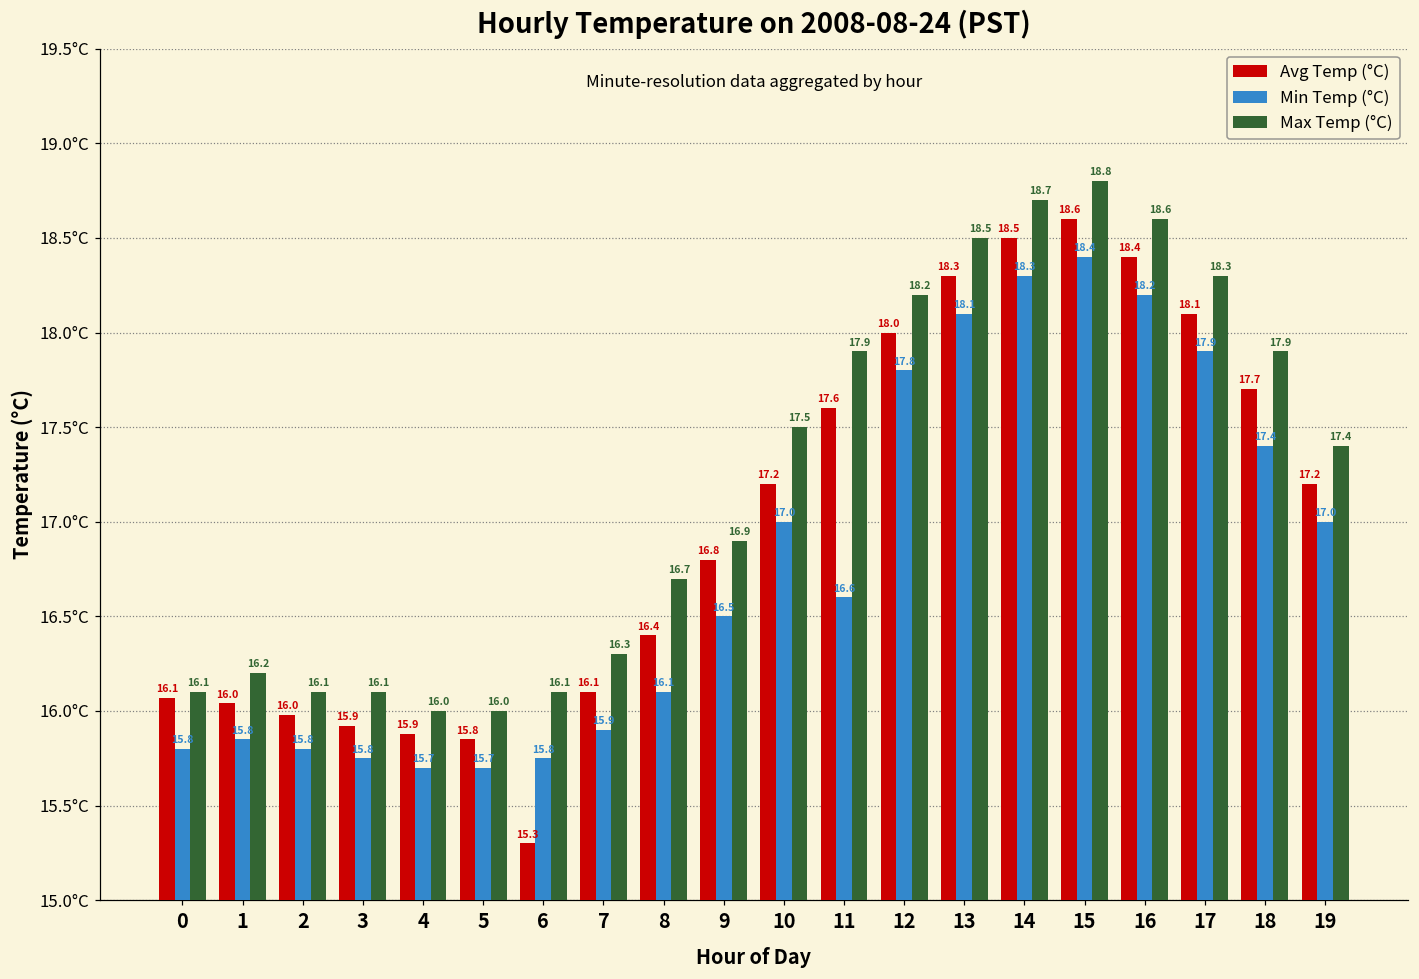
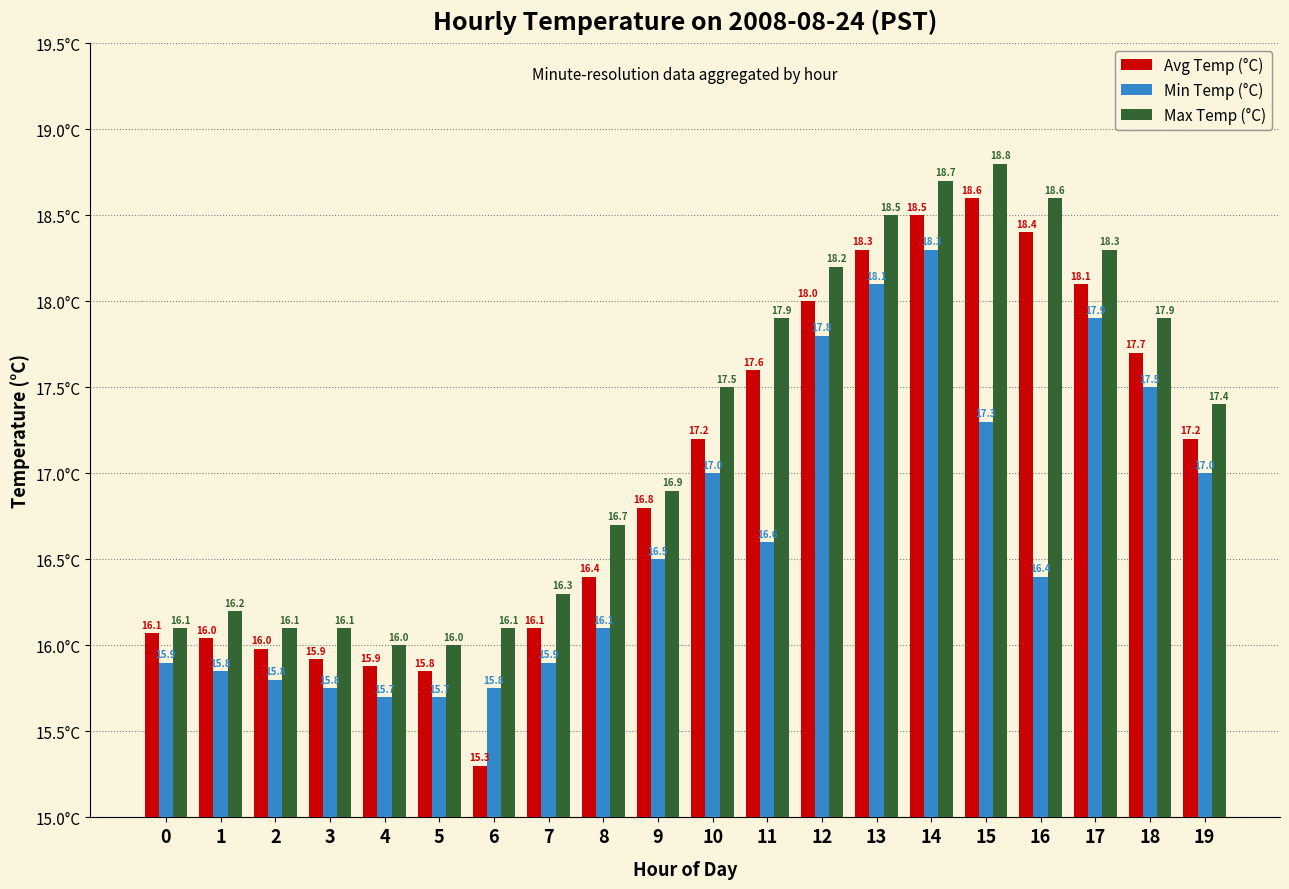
  {
    "Avg Temp (°C)": {
      "0": 16.1,
      "1": 16.0,
      "2": 16.0,
      "3": 15.9,
      "4": 15.9,
      "5": 15.8,
      "6": 15.3,
      "7": 16.1,
      "8": 16.4,
      "9": 16.8,
      "10": 17.2,
      "11": 17.6,
      "12": 18.0,
      "13": 18.3,
      "14": 18.5,
      "15": 18.6,
      "16": 18.4,
      "17": 18.1,
      "18": 17.7,
      "19": 17.2
    },
    "Min Temp (°C)": {
-     "0": 15.8,
+     "0": 15.9,
      "1": 15.8,
      "2": 15.8,
      "3": 15.8,
      "4": 15.7,
      "5": 15.7,
      "6": 15.8,
      "7": 15.9,
      "8": 16.1,
      "9": 16.5,
      "10": 17.0,
      "11": 16.6,
      "12": 17.8,
      "13": 18.1,
      "14": 18.3,
-     "15": 18.4,
-     "16": 18.2,
+     "15": 17.3,
+     "16": 16.4,
      "17": 17.9,
-     "18": 17.4,
+     "18": 17.5,
      "19": 17.0
    },
    "Max Temp (°C)": {
      "0": 16.1,
      "1": 16.2,
      "2": 16.1,
      "3": 16.1,
      "4": 16.0,
      "5": 16.0,
      "6": 16.1,
      "7": 16.3,
      "8": 16.7,
      "9": 16.9,
      "10": 17.5,
      "11": 17.9,
      "12": 18.2,
      "13": 18.5,
      "14": 18.7,
      "15": 18.8,
      "16": 18.6,
      "17": 18.3,
      "18": 17.9,
      "19": 17.4
    }
  }
